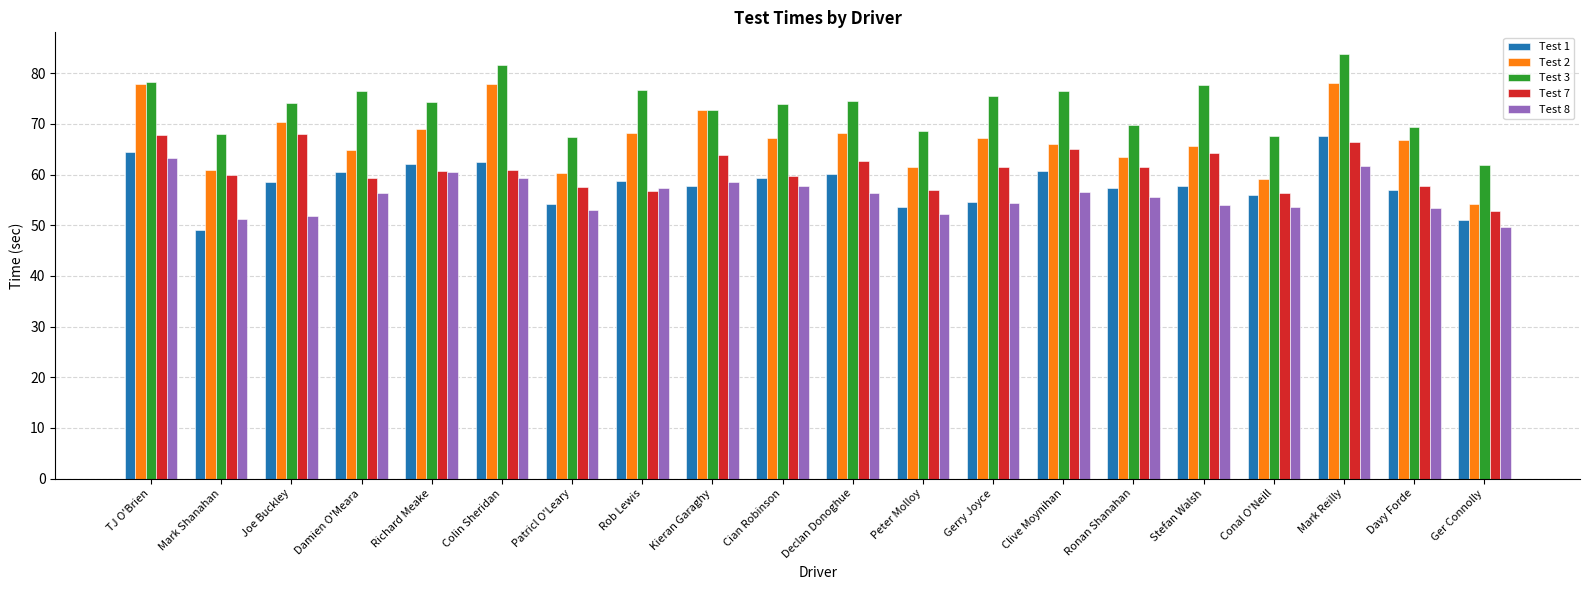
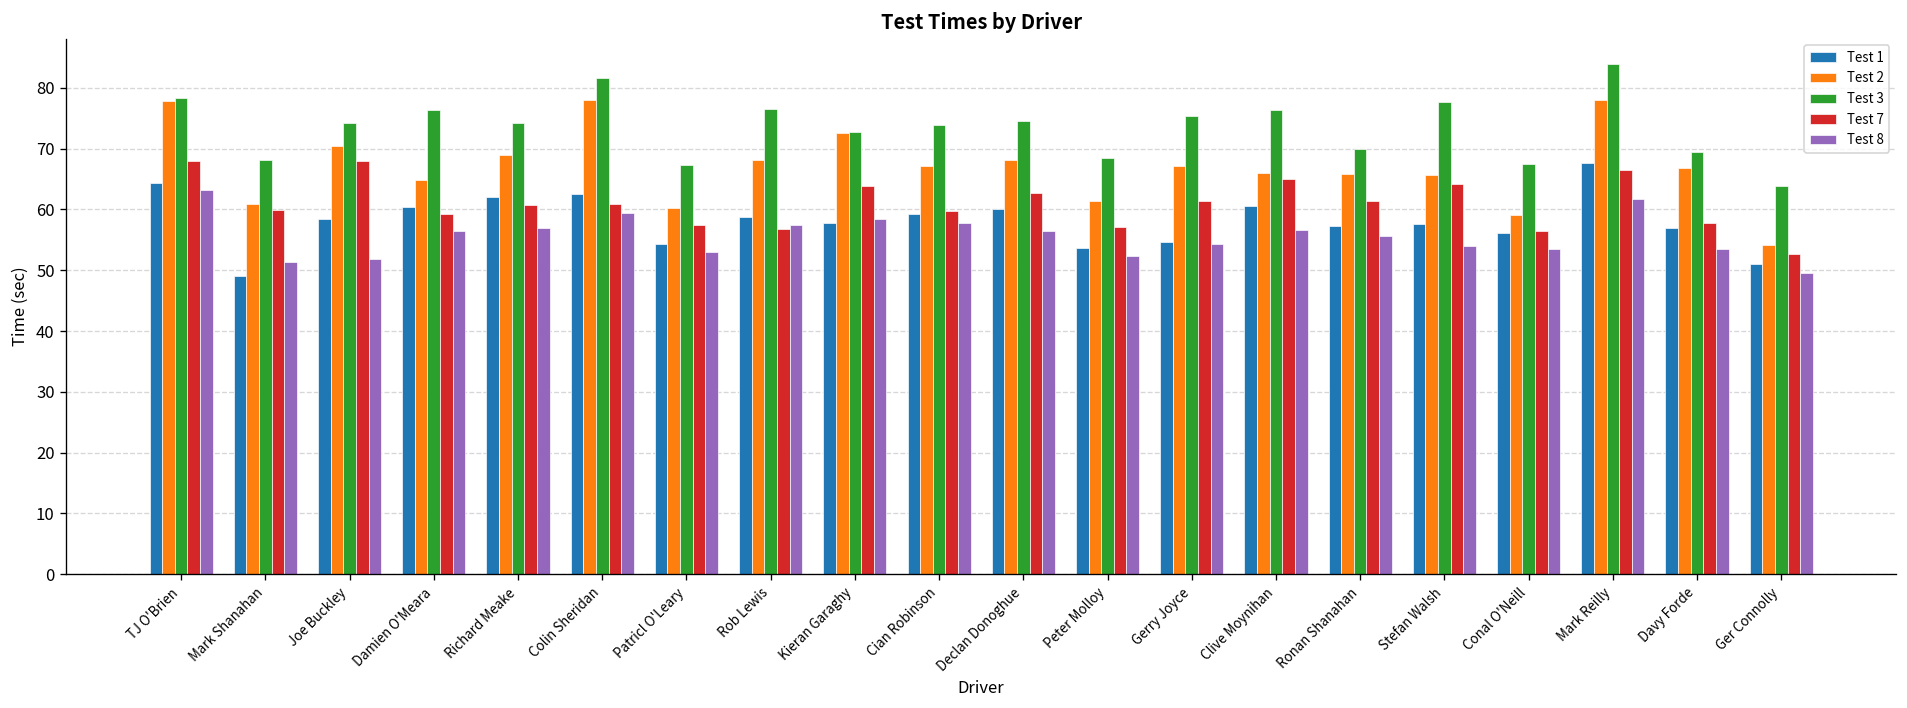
  {
    "Test 1": {
      "TJ O'Brien": 64,
      "Mark Shanahan": 49,
      "Joe Buckley": 59,
      "Damien O'Meara": 60,
      "Richard Meake": 62,
      "Colin Sheridan": 63,
      "Patricl O'Leary": 54,
      "Rob Lewis": 59,
      "Kieran Garaghy": 58,
      "Cian Robinson": 59,
      "Declan Donoghue": 60,
      "Peter Molloy": 54,
      "Gerry Joyce": 55,
      "Clive Moynihan": 61,
      "Ronan Shanahan": 57,
      "Stefan Walsh": 58,
      "Conal O'Neill": 56,
      "Mark Reilly": 68,
      "Davy Forde": 57,
      "Ger Connolly": 51
    },
    "Test 2": {
      "TJ O'Brien": 78,
      "Mark Shanahan": 61,
      "Joe Buckley": 70,
      "Damien O'Meara": 65,
      "Richard Meake": 69,
      "Colin Sheridan": 78,
      "Patricl O'Leary": 60,
      "Rob Lewis": 68,
      "Kieran Garaghy": 73,
      "Cian Robinson": 67,
      "Declan Donoghue": 68,
      "Peter Molloy": 61,
      "Gerry Joyce": 67,
      "Clive Moynihan": 66,
-     "Ronan Shanahan": 63,
+     "Ronan Shanahan": 66,
      "Stefan Walsh": 66,
      "Conal O'Neill": 59,
      "Mark Reilly": 78,
      "Davy Forde": 67,
      "Ger Connolly": 54
    },
    "Test 3": {
      "TJ O'Brien": 78,
      "Mark Shanahan": 68,
      "Joe Buckley": 74,
      "Damien O'Meara": 76,
      "Richard Meake": 74,
      "Colin Sheridan": 82,
      "Patricl O'Leary": 67,
      "Rob Lewis": 77,
      "Kieran Garaghy": 73,
      "Cian Robinson": 74,
      "Declan Donoghue": 75,
      "Peter Molloy": 69,
      "Gerry Joyce": 75,
      "Clive Moynihan": 76,
      "Ronan Shanahan": 70,
      "Stefan Walsh": 78,
      "Conal O'Neill": 68,
      "Mark Reilly": 84,
      "Davy Forde": 69,
-     "Ger Connolly": 62
+     "Ger Connolly": 64
    },
    "Test 7": {
      "TJ O'Brien": 68,
      "Mark Shanahan": 60,
      "Joe Buckley": 68,
      "Damien O'Meara": 59,
      "Richard Meake": 61,
      "Colin Sheridan": 61,
      "Patricl O'Leary": 57,
      "Rob Lewis": 57,
      "Kieran Garaghy": 64,
      "Cian Robinson": 60,
      "Declan Donoghue": 63,
      "Peter Molloy": 57,
      "Gerry Joyce": 61,
      "Clive Moynihan": 65,
      "Ronan Shanahan": 61,
      "Stefan Walsh": 64,
      "Conal O'Neill": 56,
      "Mark Reilly": 66,
      "Davy Forde": 58,
      "Ger Connolly": 53
    },
    "Test 8": {
      "TJ O'Brien": 63,
      "Mark Shanahan": 51,
      "Joe Buckley": 52,
      "Damien O'Meara": 56,
-     "Richard Meake": 60,
+     "Richard Meake": 57,
      "Colin Sheridan": 59,
      "Patricl O'Leary": 53,
      "Rob Lewis": 57,
      "Kieran Garaghy": 59,
      "Cian Robinson": 58,
      "Declan Donoghue": 56,
      "Peter Molloy": 52,
      "Gerry Joyce": 54,
      "Clive Moynihan": 57,
      "Ronan Shanahan": 56,
      "Stefan Walsh": 54,
      "Conal O'Neill": 54,
      "Mark Reilly": 62,
      "Davy Forde": 53,
      "Ger Connolly": 50
    }
  }
